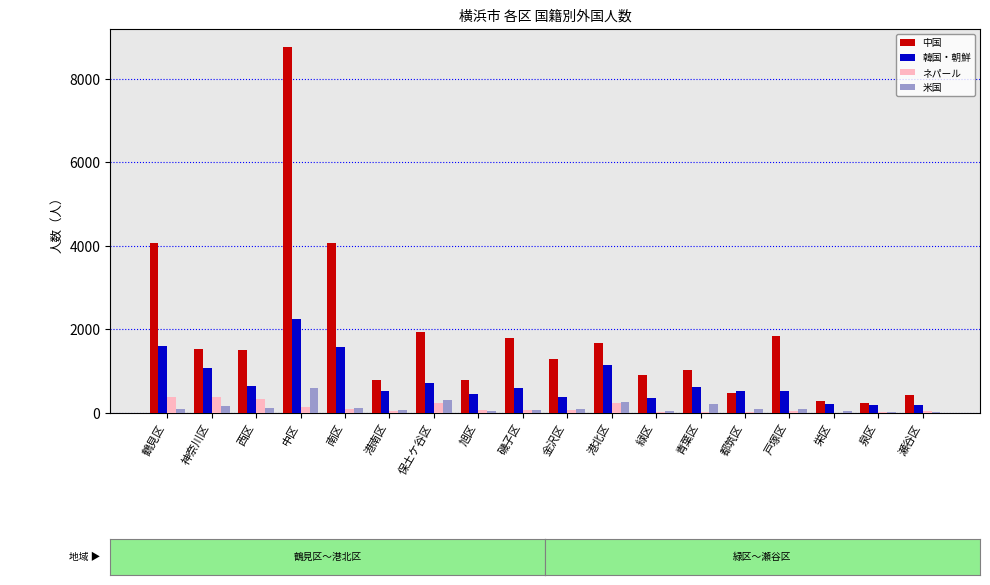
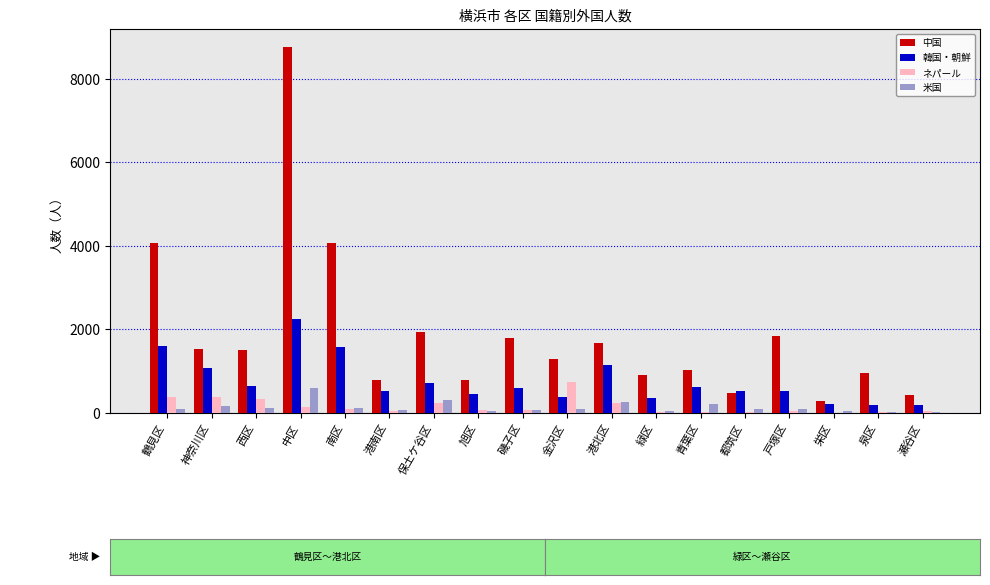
  {
    "中国": {
      "鶴見区": 4100,
      "神奈川区": 1500,
      "西区": 1500,
      "中区": 8800,
      "南区": 4100,
      "港南区": 800,
      "保土ケ谷区": 1900,
      "旭区": 800,
      "磯子区": 1800,
      "金沢区": 1300,
      "港北区": 1700,
      "緑区": 900,
      "青葉区": 1000,
      "都筑区": 500,
      "戸塚区": 1800,
      "栄区": 300,
-     "泉区": 200,
+     "泉区": 1000,
      "瀬谷区": 400
    },
    "韓国・朝鮮": {
      "鶴見区": 1600,
      "神奈川区": 1100,
      "西区": 600,
      "中区": 2300,
      "南区": 1600,
      "港南区": 500,
      "保土ケ谷区": 700,
      "旭区": 500,
      "磯子区": 600,
      "金沢区": 400,
      "港北区": 1100,
      "緑区": 400,
      "青葉区": 600,
      "都筑区": 500,
      "戸塚区": 500,
      "栄区": 200,
      "泉区": 200,
      "瀬谷区": 200
    },
    "ネパール": {
      "鶴見区": 400,
      "神奈川区": 400,
      "西区": 300,
      "中区": 200,
      "南区": 100,
      "保土ケ谷区": 200,
      "旭区": 100,
      "磯子区": 100,
-     "金沢区": 100,
+     "金沢区": 700,
      "港北区": 200
    },
    "米国": {
      "鶴見区": 100,
      "神奈川区": 200,
      "西区": 100,
      "中区": 600,
      "南区": 100,
      "港南区": 100,
      "保土ケ谷区": 300,
      "磯子区": 100,
      "金沢区": 100,
      "港北区": 300,
      "青葉区": 200,
      "都筑区": 100,
      "戸塚区": 100
    }
  }
